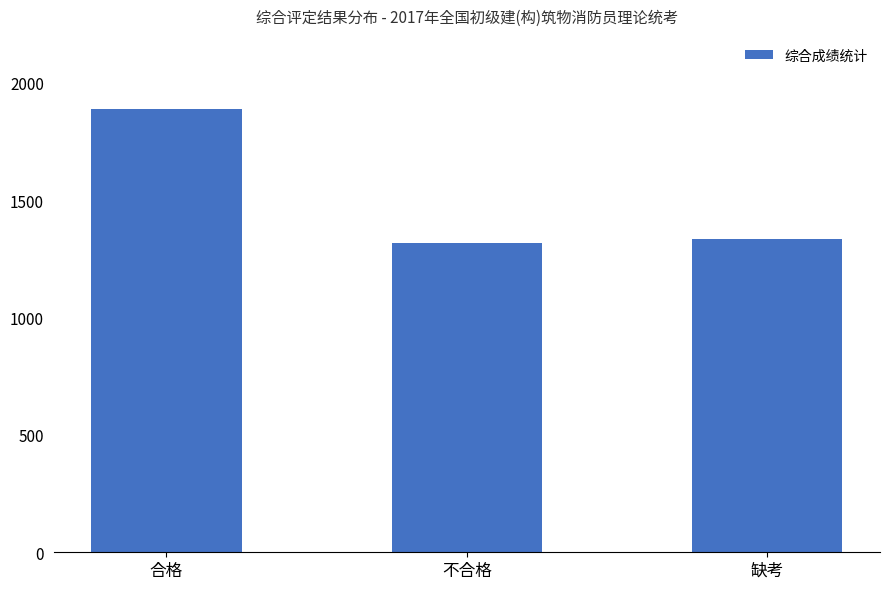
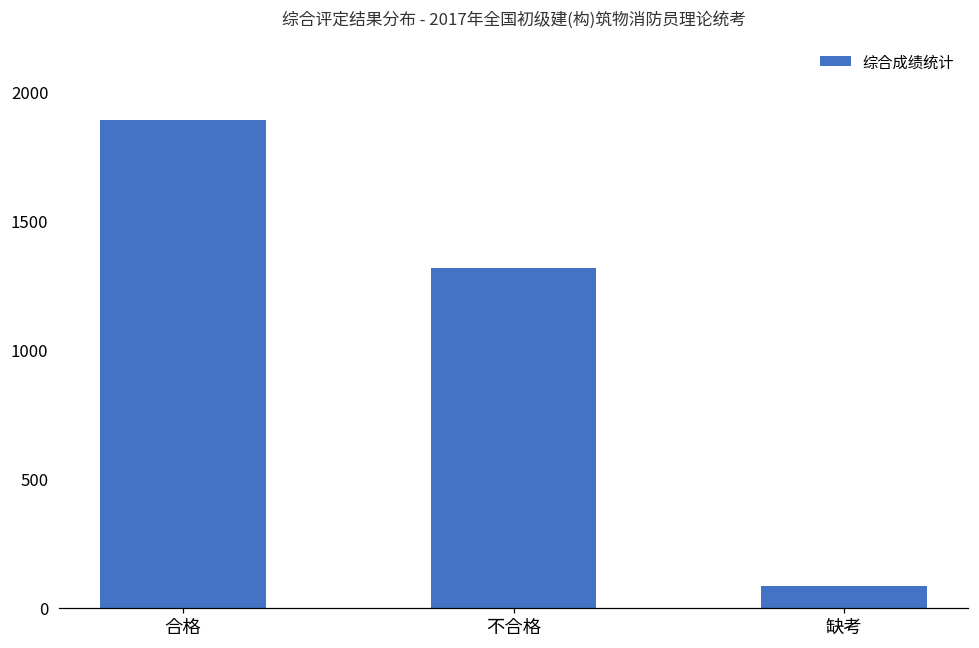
  {
    "合格": 1890,
    "不合格": 1320,
-   "缺考": 1330
+   "缺考": 80
  }
